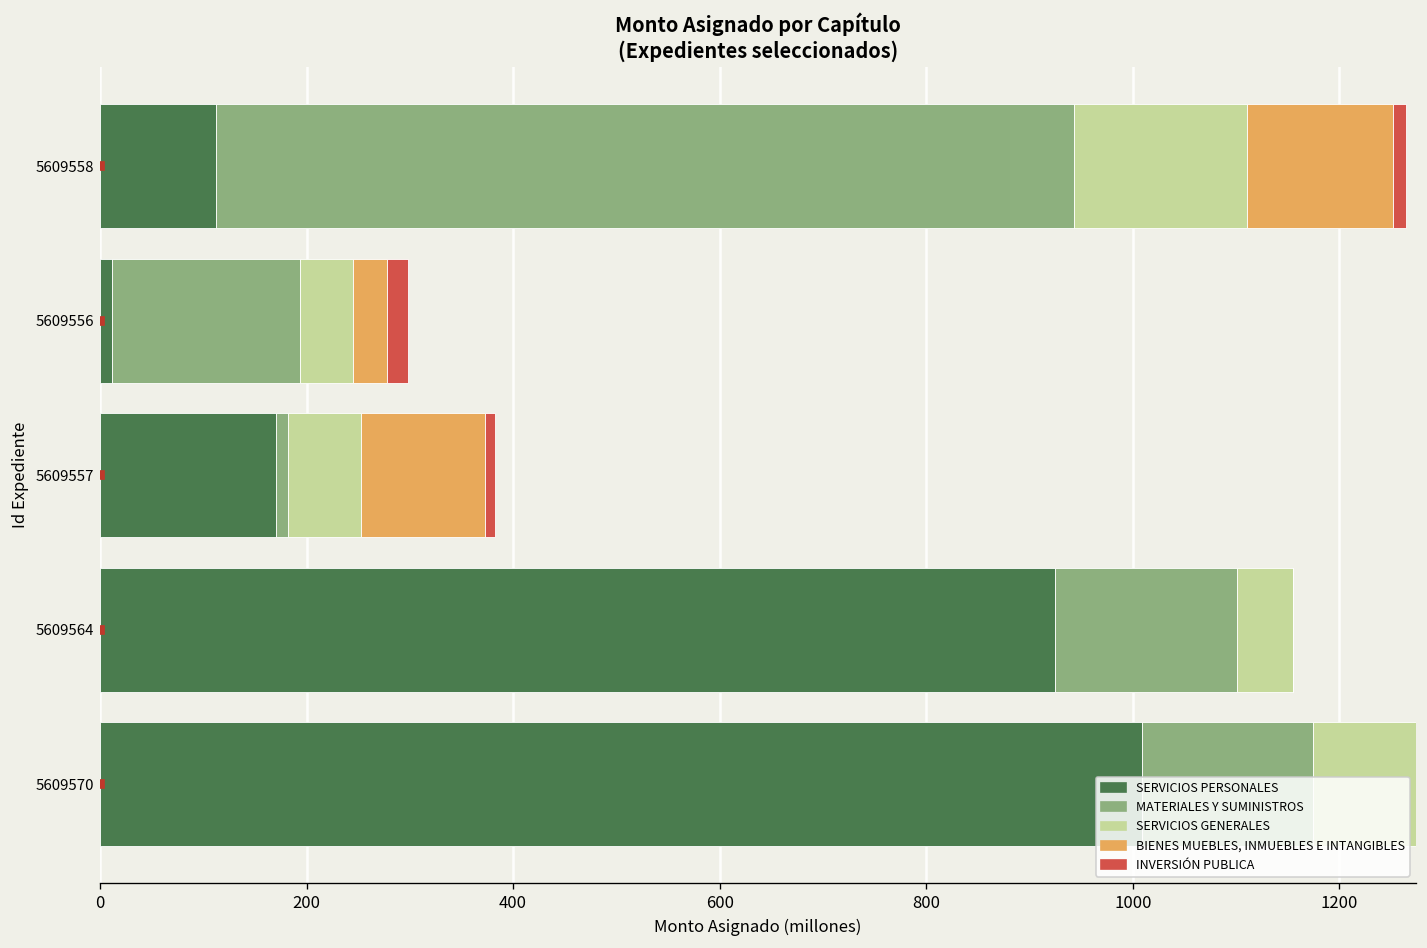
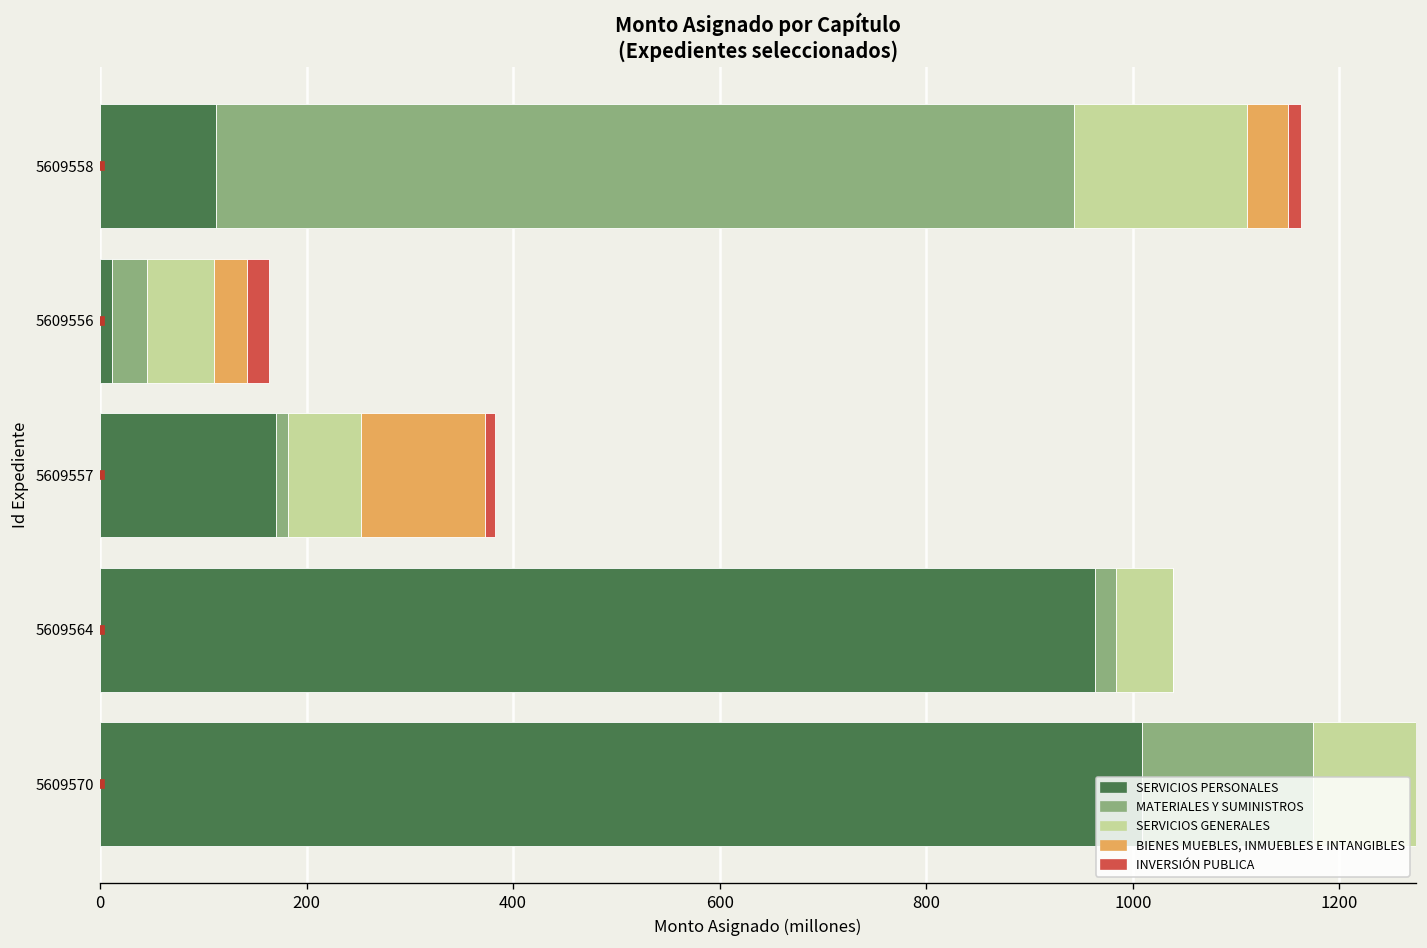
  {
    "SERVICIOS PERSONALES": {
      "5609558": 110,
      "5609556": 10,
      "5609557": 170,
-     "5609564": 920
+     "5609564": 960
    },
    "MATERIALES Y SUMINISTROS": {
      "5609558": 830,
-     "5609556": 180,
+     "5609556": 30,
      "5609557": 10,
-     "5609564": 180
+     "5609564": 20
    },
    "SERVICIOS GENERALES": {
      "5609558": 170,
-     "5609556": 50,
+     "5609556": 60,
      "5609557": 70,
      "5609564": 50,
      "5609570": 100
    },
    "BIENES MUEBLES, INMUEBLES E INTANGIBLES": {
-     "5609558": 140,
+     "5609558": 40,
      "5609556": 30,
      "5609557": 120,
      "5609564": 0,
      "5609570": 0
    }
  }
